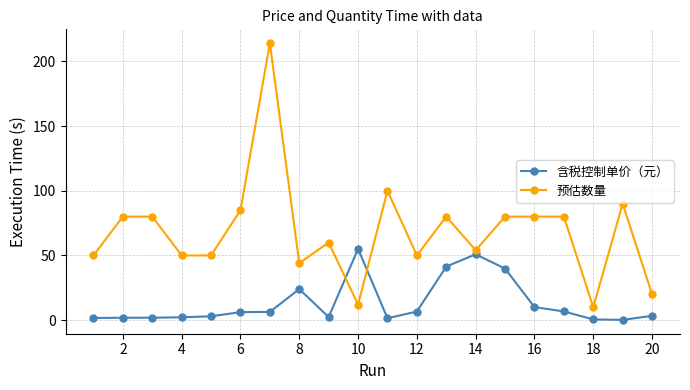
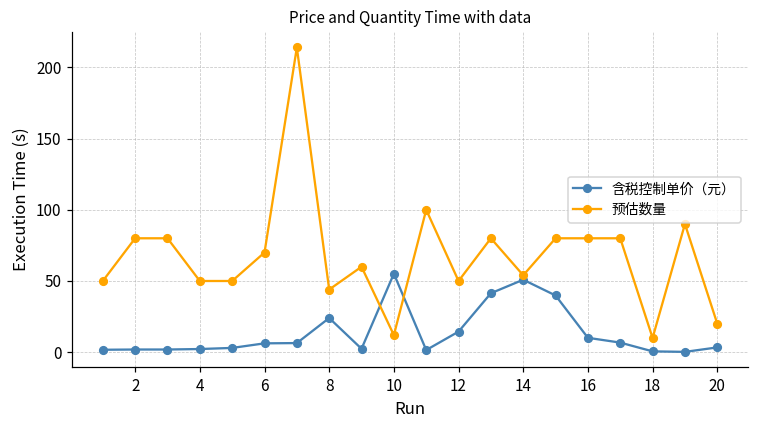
  {
    "含税控制单价（元）": {
      "2": 2,
      "4": 2,
      "6": 6,
      "8": 24,
      "10": 55,
-     "12": 7,
+     "12": 14,
      "14": 51,
      "16": 10,
      "18": 1,
      "20": 3
    },
    "预估数量": {
      "2": 80,
      "4": 50,
-     "6": 85,
+     "6": 70,
      "8": 44,
      "10": 12,
      "12": 50,
      "14": 54,
      "16": 80,
      "18": 10,
      "20": 20
    }
  }
